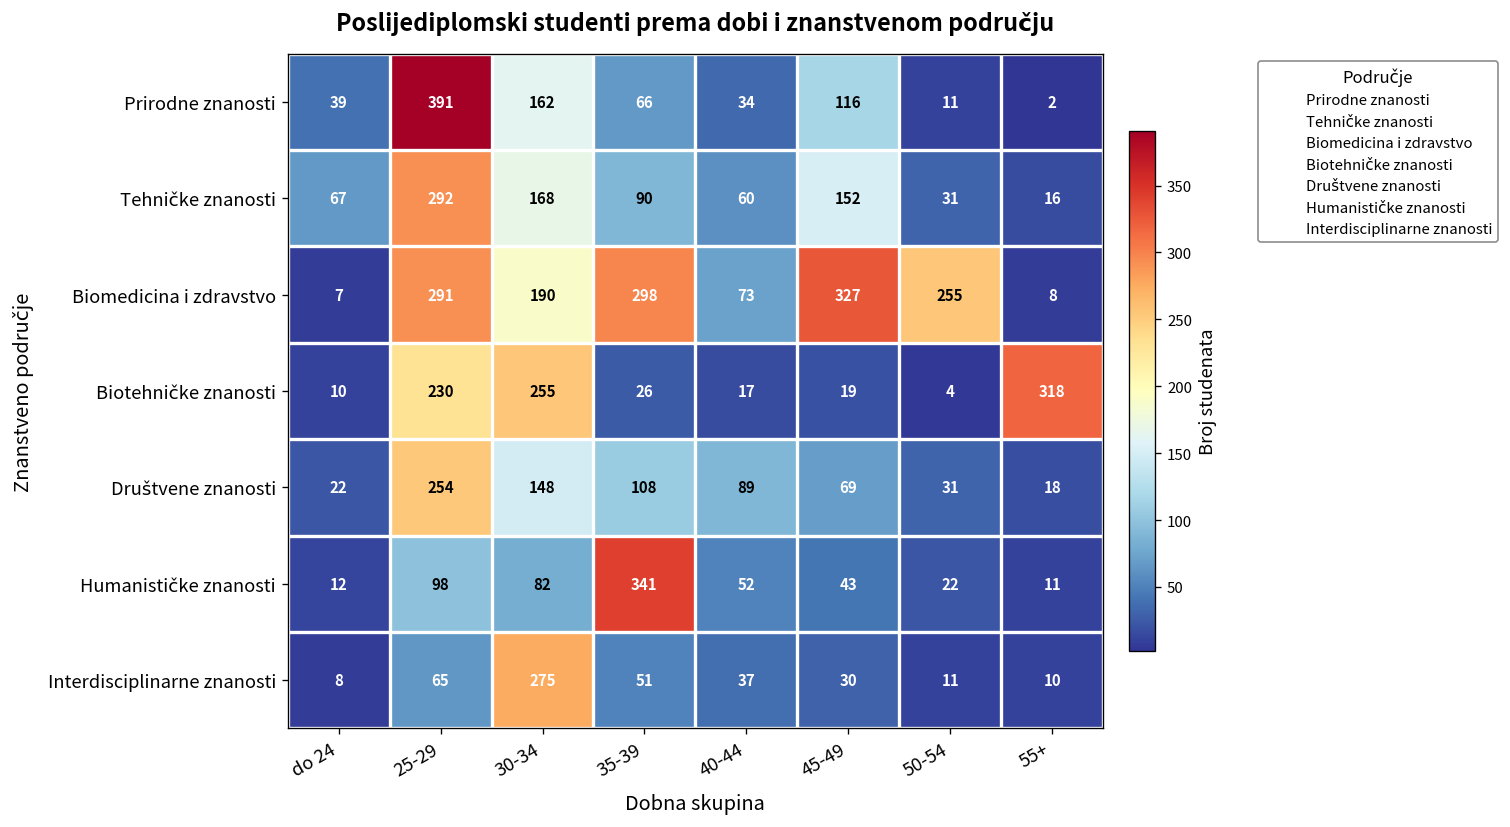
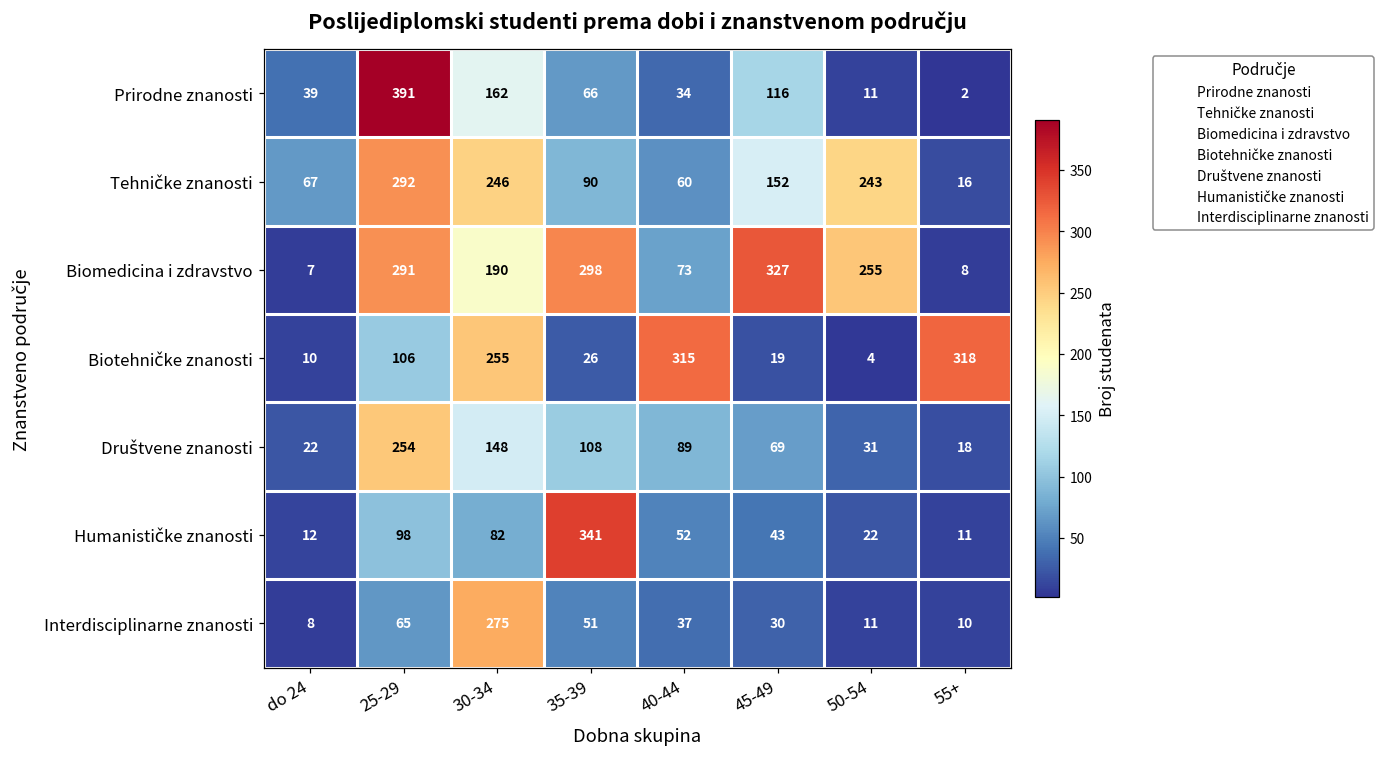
  {
    "Prirodne znanosti": {
      "do 24": 39,
      "25-29": 391,
      "30-34": 162,
      "35-39": 66,
      "40-44": 34,
      "45-49": 116,
      "50-54": 11,
      "55+": 2
    },
    "Tehničke znanosti": {
      "do 24": 67,
      "25-29": 292,
-     "30-34": 168,
+     "30-34": 246,
      "35-39": 90,
      "40-44": 60,
      "45-49": 152,
-     "50-54": 31,
+     "50-54": 243,
      "55+": 16
    },
    "Biomedicina i zdravstvo": {
      "do 24": 7,
      "25-29": 291,
      "30-34": 190,
      "35-39": 298,
      "40-44": 73,
      "45-49": 327,
      "50-54": 255,
      "55+": 8
    },
    "Biotehničke znanosti": {
      "do 24": 10,
-     "25-29": 230,
+     "25-29": 106,
      "30-34": 255,
      "35-39": 26,
-     "40-44": 17,
+     "40-44": 315,
      "45-49": 19,
      "50-54": 4,
      "55+": 318
    },
    "Društvene znanosti": {
      "do 24": 22,
      "25-29": 254,
      "30-34": 148,
      "35-39": 108,
      "40-44": 89,
      "45-49": 69,
      "50-54": 31,
      "55+": 18
    },
    "Humanističke znanosti": {
      "do 24": 12,
      "25-29": 98,
      "30-34": 82,
      "35-39": 341,
      "40-44": 52,
      "45-49": 43,
      "50-54": 22,
      "55+": 11
    },
    "Interdisciplinarne znanosti": {
      "do 24": 8,
      "25-29": 65,
      "30-34": 275,
      "35-39": 51,
      "40-44": 37,
      "45-49": 30,
      "50-54": 11,
      "55+": 10
    }
  }
